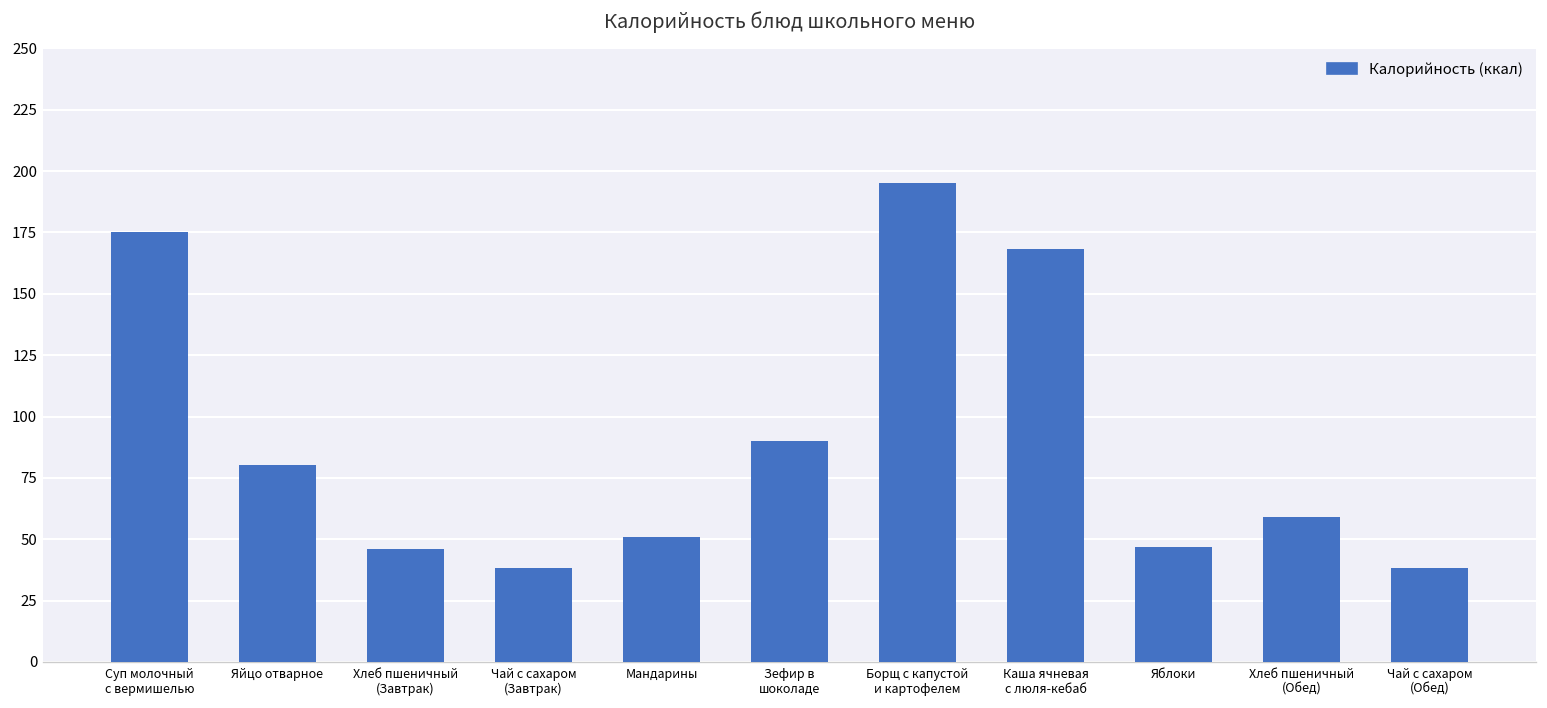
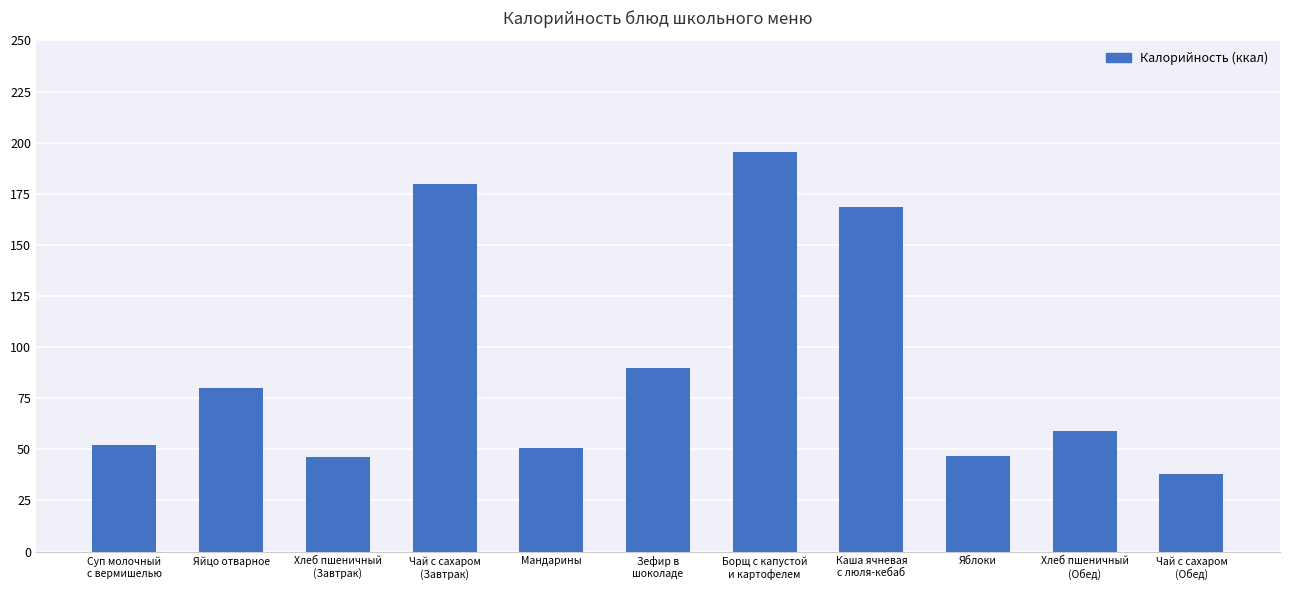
  {
-   "Суп молочный с вермишелью": 175,
+   "Суп молочный с вермишелью": 52,
    "Яйцо отварное": 80,
    "Хлеб пшеничный (Завтрак)": 46,
-   "Чай с сахаром (Завтрак)": 38,
+   "Чай с сахаром (Завтрак)": 180,
    "Мандарины": 51,
    "Зефир в шоколаде": 90,
    "Борщ с капустой и картофелем": 195,
    "Каша ячневая с люля-кебаб": 168,
    "Яблоки": 47,
    "Хлеб пшеничный (Обед)": 59,
    "Чай с сахаром (Обед)": 38
  }
